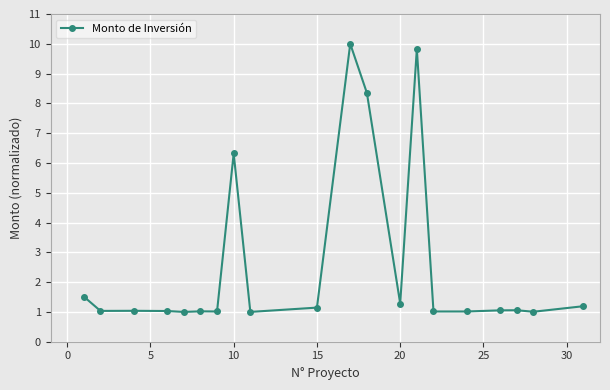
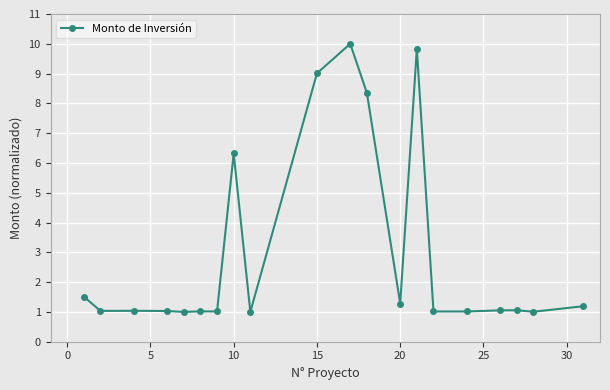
  {
    "10": 6.3,
-   "15": 1.1,
+   "15": 9.0,
    "20": 1.3
  }
